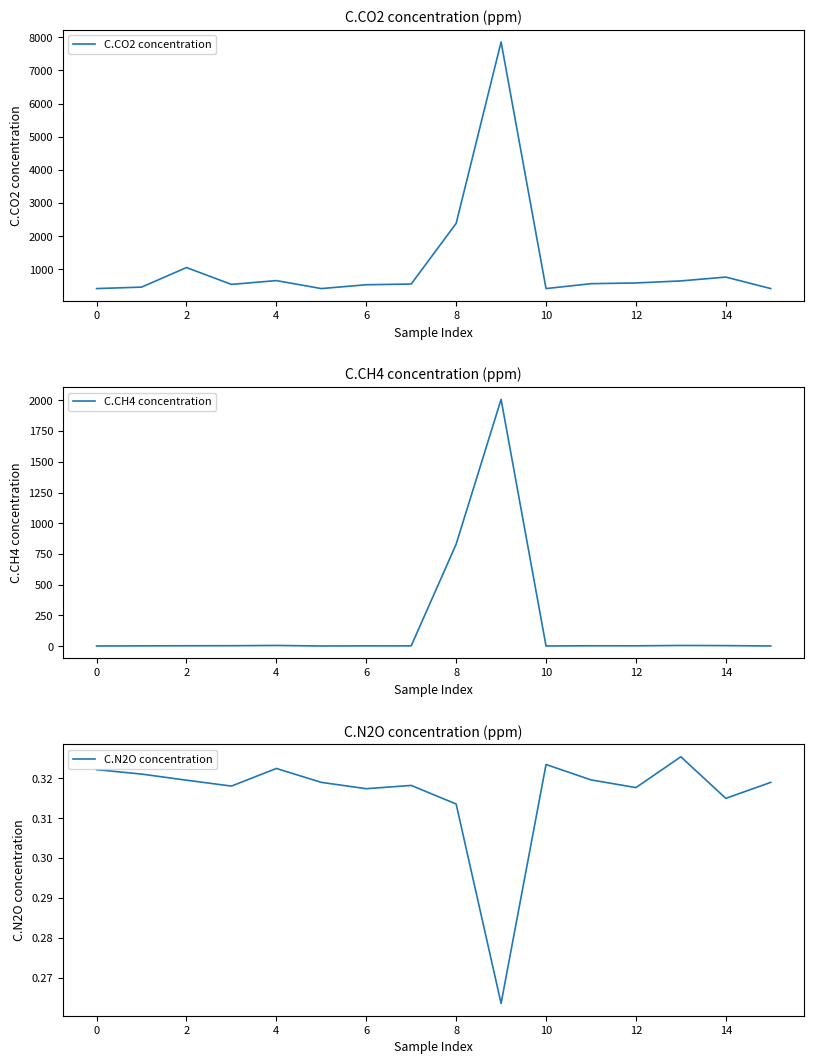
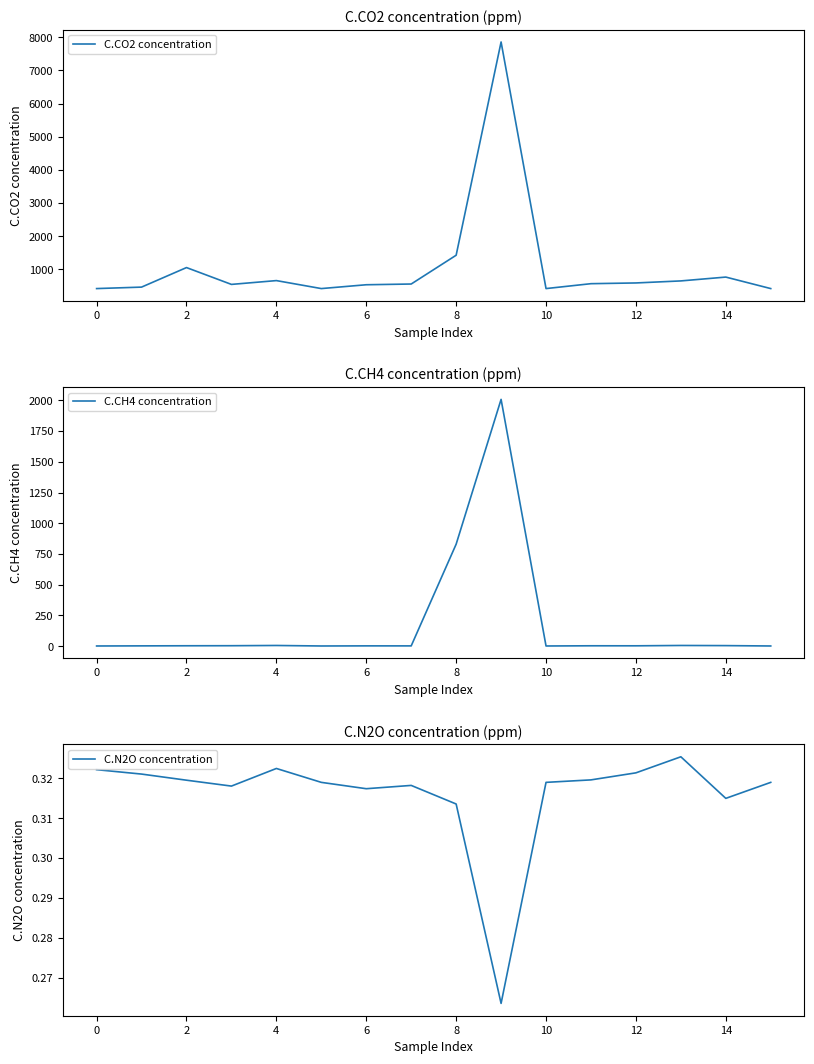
  {
    "C.CO2 concentration (ppm)": {
      "0": 400,
      "2": 1100,
      "4": 700,
      "6": 500,
-     "8": 2400,
+     "8": 1400,
      "10": 400,
      "12": 600,
      "14": 800
    },
    "C.CH4 concentration (ppm)": {
      "0": 0,
      "2": 0,
      "4": 10,
      "6": 0,
      "8": 830,
      "10": 0,
      "12": 0,
      "14": 10
    },
    "C.N2O concentration (ppm)": {
      "0": 0.322,
      "2": 0.320,
      "4": 0.322,
      "6": 0.317,
      "8": 0.314,
-     "10": 0.323,
-     "12": 0.318,
+     "10": 0.319,
+     "12": 0.321,
      "14": 0.315
    }
  }
